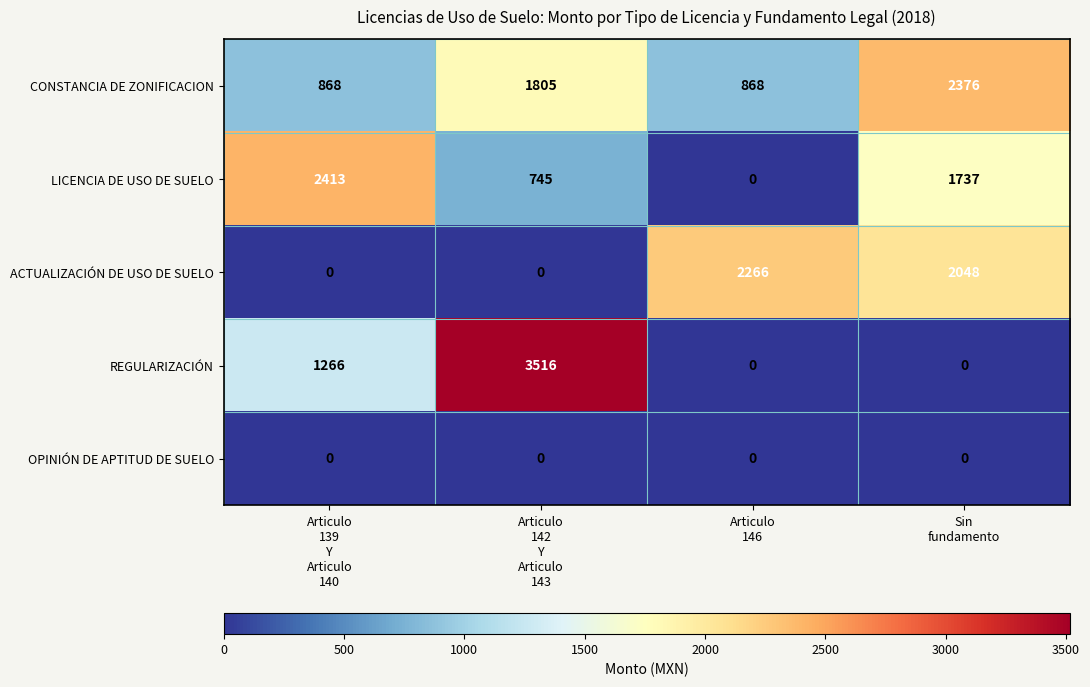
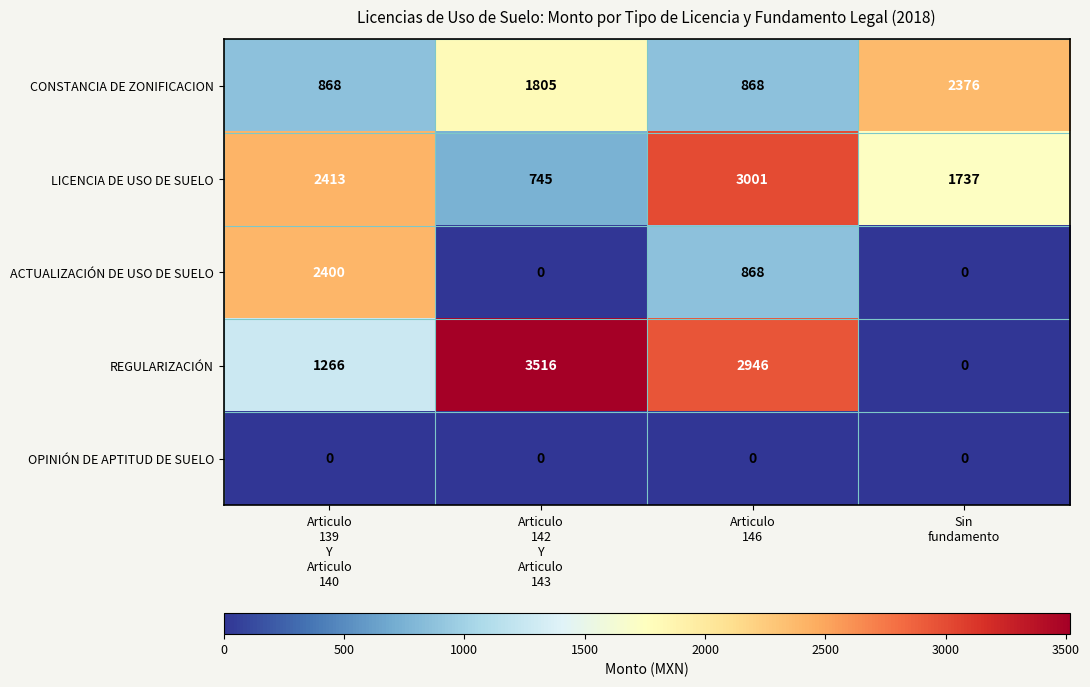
  {
    "CONSTANCIA DE ZONIFICACION": {
      "Articulo 139 Y Articulo 140": 868,
      "Articulo 142 Y Articulo 143": 1805,
      "Articulo 146": 868,
      "Sin fundamento": 2376
    },
    "LICENCIA DE USO DE SUELO": {
      "Articulo 139 Y Articulo 140": 2413,
      "Articulo 142 Y Articulo 143": 745,
-     "Articulo 146": 0,
+     "Articulo 146": 3001,
      "Sin fundamento": 1737
    },
    "ACTUALIZACIÓN DE USO DE SUELO": {
-     "Articulo 139 Y Articulo 140": 0,
+     "Articulo 139 Y Articulo 140": 2400,
      "Articulo 142 Y Articulo 143": 0,
-     "Articulo 146": 2266,
-     "Sin fundamento": 2048
+     "Articulo 146": 868,
+     "Sin fundamento": 0
    },
    "REGULARIZACIÓN": {
      "Articulo 139 Y Articulo 140": 1266,
      "Articulo 142 Y Articulo 143": 3516,
-     "Articulo 146": 0,
+     "Articulo 146": 2946,
      "Sin fundamento": 0
    },
    "OPINIÓN DE APTITUD DE SUELO": {
      "Articulo 139 Y Articulo 140": 0,
      "Articulo 142 Y Articulo 143": 0,
      "Articulo 146": 0,
      "Sin fundamento": 0
    }
  }
